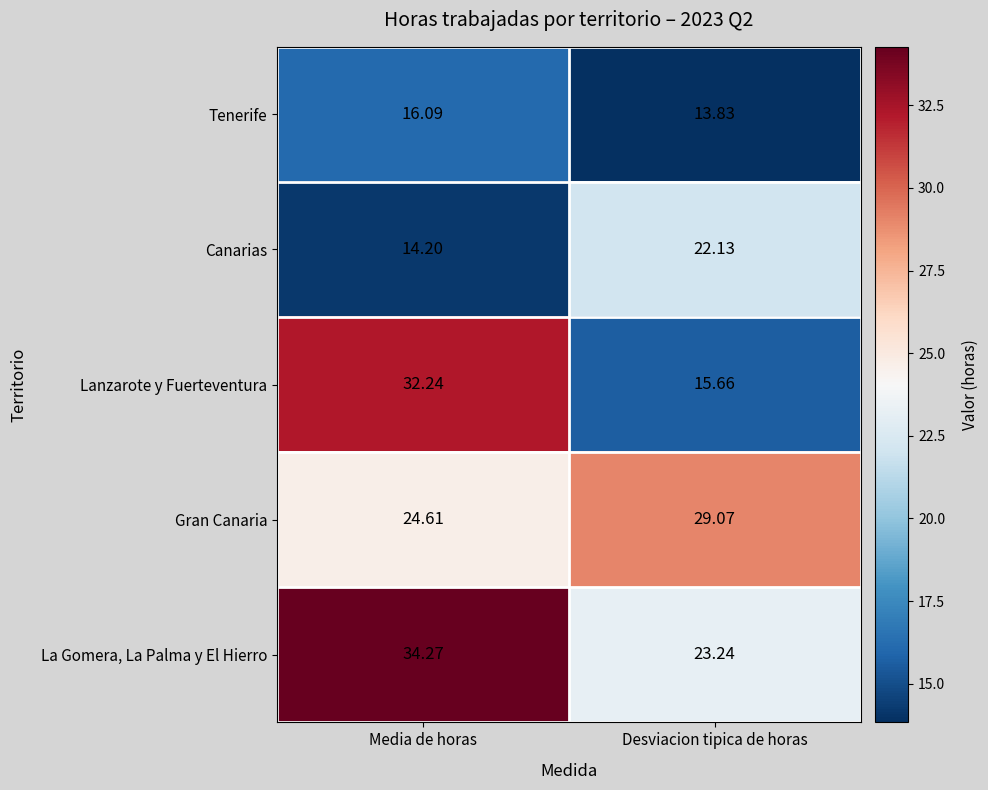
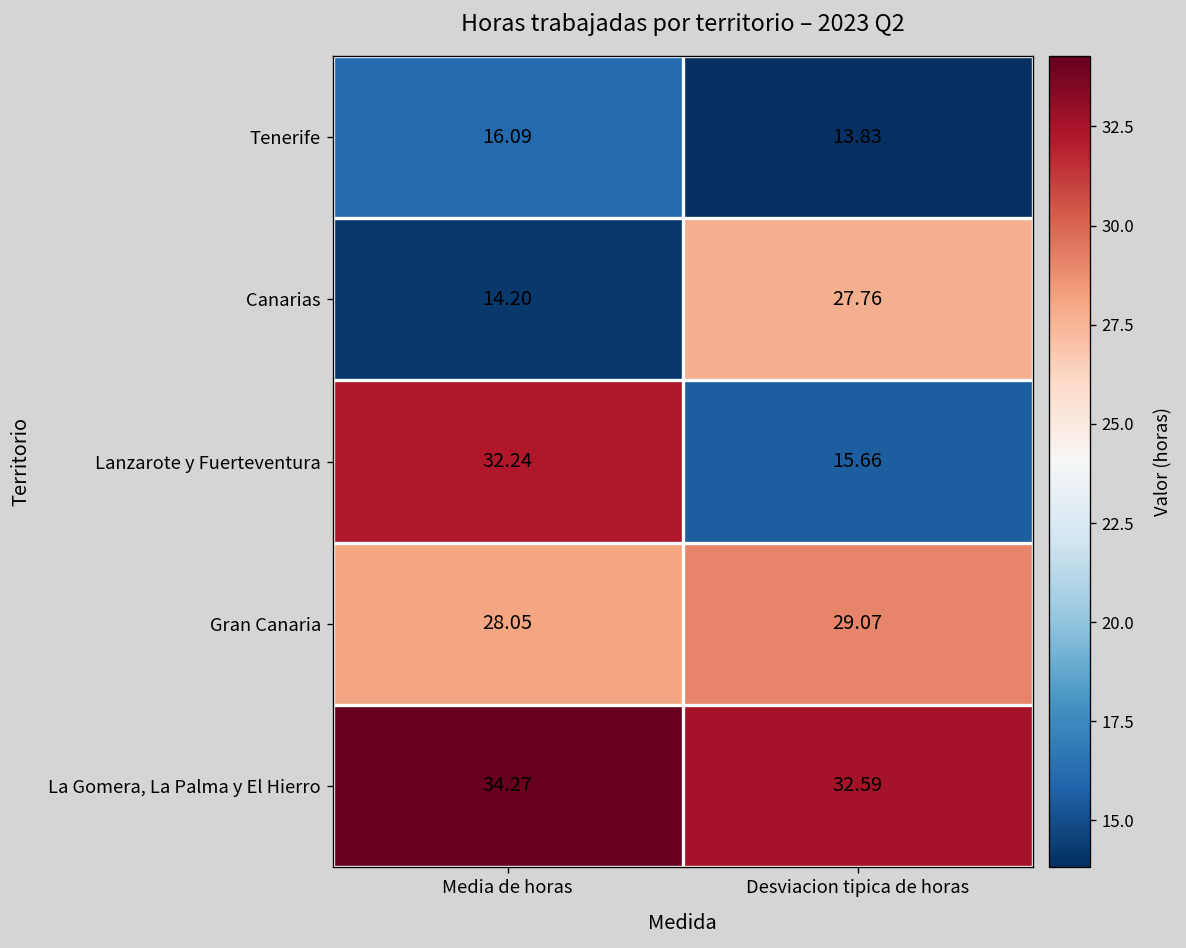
  {
    "Tenerife": {
      "Media de horas": 16.09,
      "Desviacion tipica de horas": 13.83
    },
    "Canarias": {
      "Media de horas": 14.20,
-     "Desviacion tipica de horas": 22.13
+     "Desviacion tipica de horas": 27.76
    },
    "Lanzarote y Fuerteventura": {
      "Media de horas": 32.24,
      "Desviacion tipica de horas": 15.66
    },
    "Gran Canaria": {
-     "Media de horas": 24.61,
+     "Media de horas": 28.05,
      "Desviacion tipica de horas": 29.07
    },
    "La Gomera, La Palma y El Hierro": {
      "Media de horas": 34.27,
-     "Desviacion tipica de horas": 23.24
+     "Desviacion tipica de horas": 32.59
    }
  }
